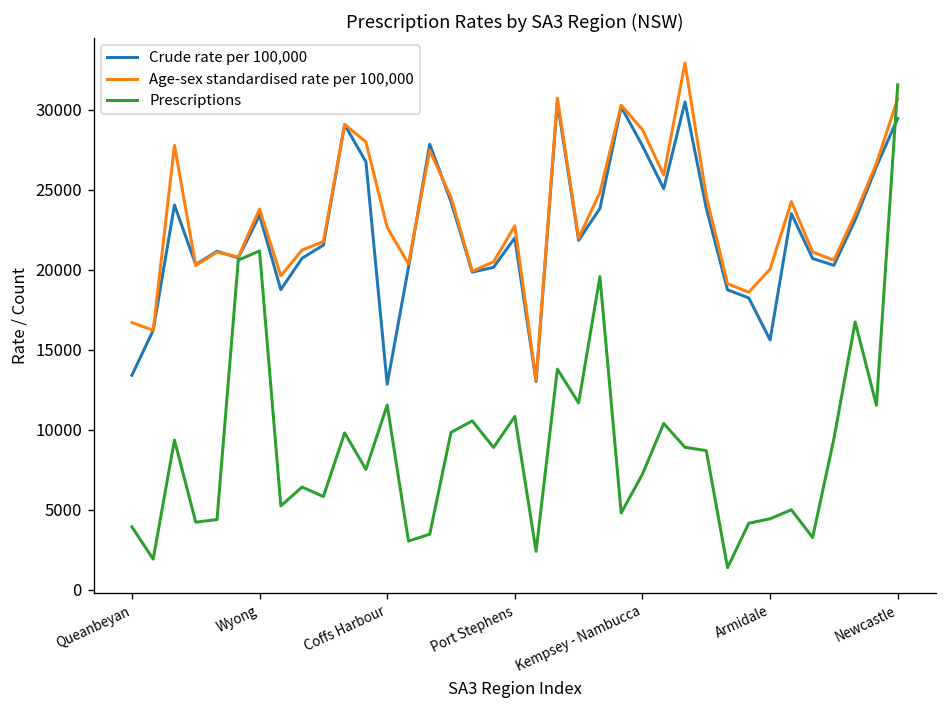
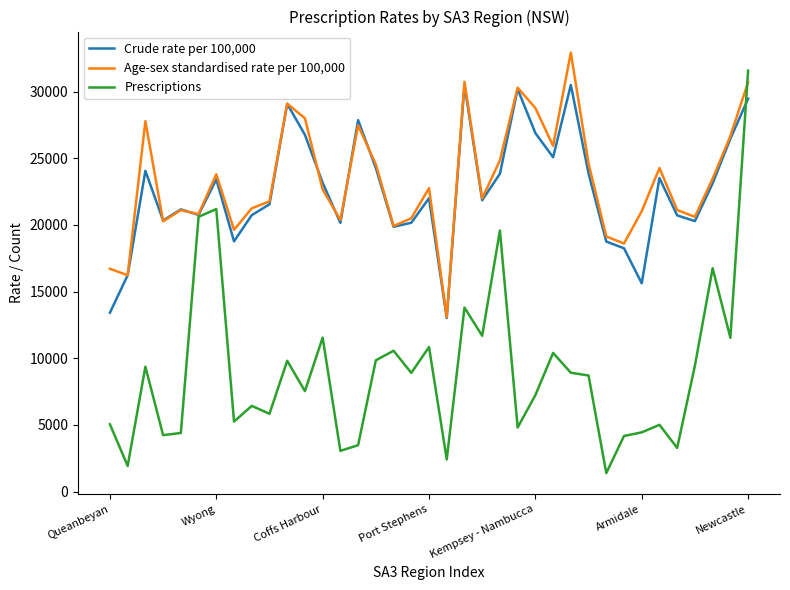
  {
    "Crude rate per 100,000": {
      "Queanbeyan": 13400,
      "Wyong": 23400,
-     "Coffs Harbour": 12900,
+     "Coffs Harbour": 23200,
      "Port Stephens": 22000,
-     "Kempsey - Nambucca": 27800,
+     "Kempsey - Nambucca": 26900,
      "Armidale": 15600,
      "Newcastle": 29500
    },
    "Age-sex standardised rate per 100,000": {
      "Queanbeyan": 16700,
      "Wyong": 23800,
      "Coffs Harbour": 22700,
      "Port Stephens": 22800,
      "Kempsey - Nambucca": 28800,
-     "Armidale": 20000,
+     "Armidale": 21000,
      "Newcastle": 30700
    },
    "Prescriptions": {
-     "Queanbeyan": 3900,
+     "Queanbeyan": 5000,
      "Wyong": 21200,
      "Coffs Harbour": 11600,
      "Port Stephens": 10800,
      "Kempsey - Nambucca": 7200,
      "Armidale": 4400,
      "Newcastle": 31600
    }
  }
